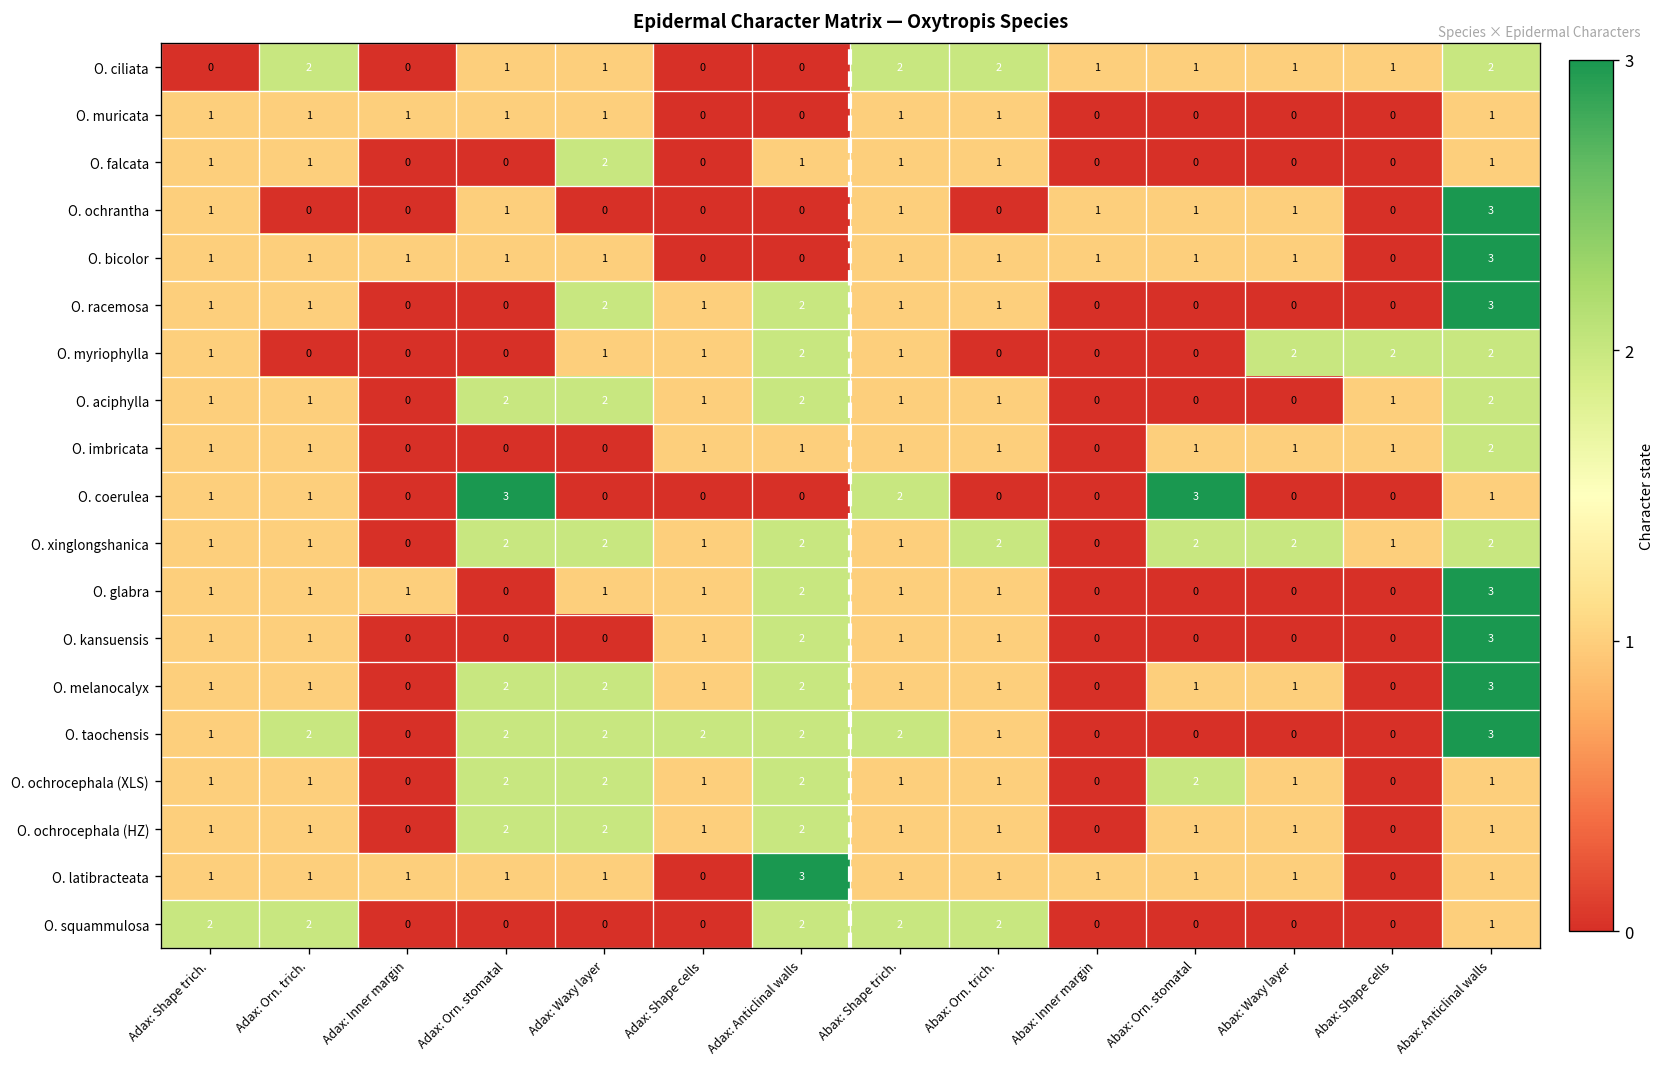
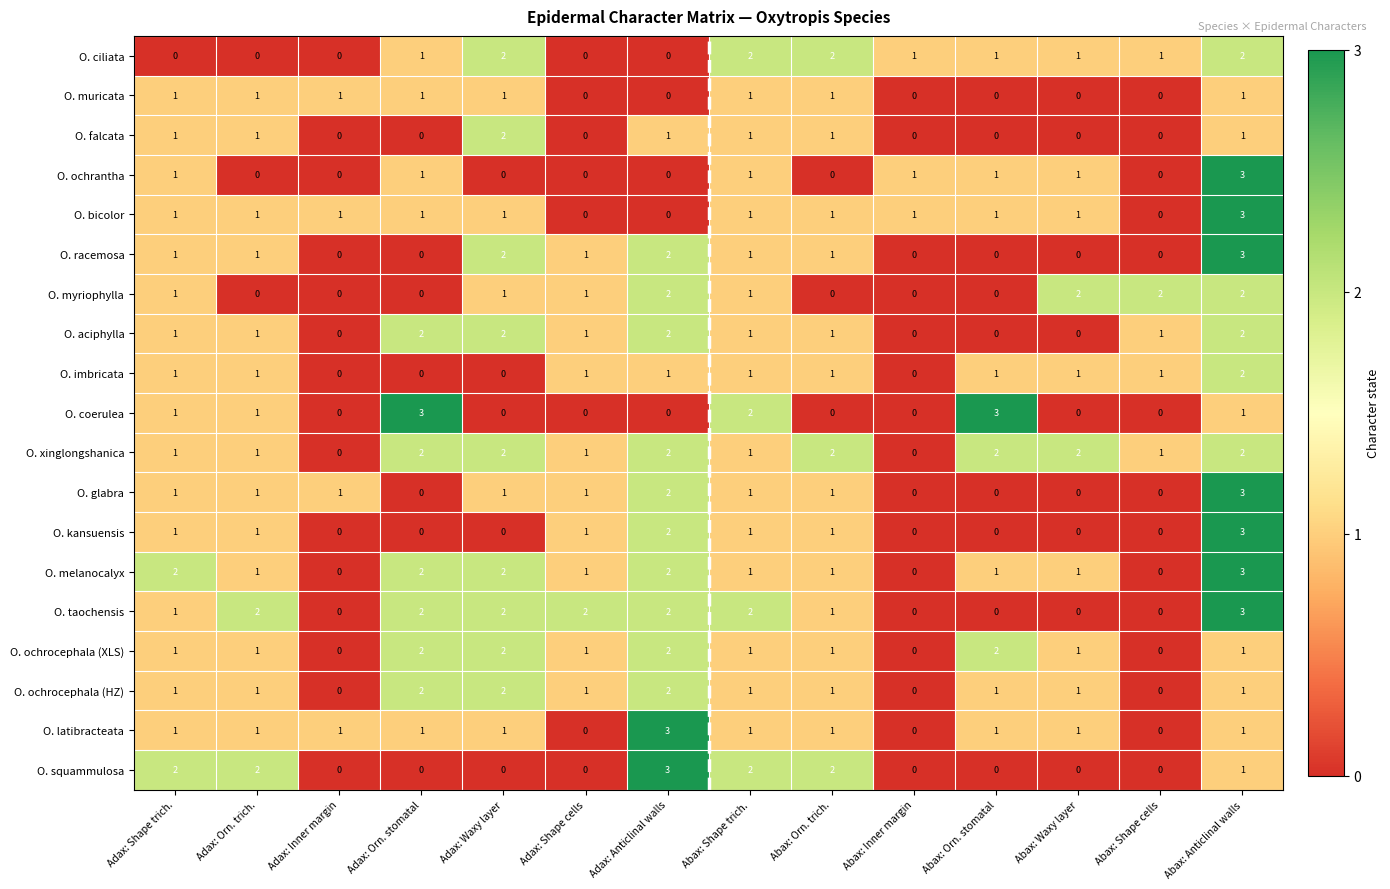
  {
    "O. ciliata": {
      "Adax: Shape trich.": 0,
-     "Adax: Orn. trich.": 2,
+     "Adax: Orn. trich.": 0,
      "Adax: Inner margin": 0,
      "Adax: Orn. stomatal": 1,
-     "Adax: Waxy layer": 1,
+     "Adax: Waxy layer": 2,
      "Adax: Shape cells": 0,
      "Adax: Anticlinal walls": 0,
      "Abax: Shape trich.": 2,
      "Abax: Orn. trich.": 2,
      "Abax: Inner margin": 1,
      "Abax: Orn. stomatal": 1,
      "Abax: Waxy layer": 1,
      "Abax: Shape cells": 1,
      "Abax: Anticlinal walls": 2
    },
    "O. melanocalyx": {
-     "Adax: Shape trich.": 1,
+     "Adax: Shape trich.": 2,
      "Adax: Orn. trich.": 1,
      "Adax: Inner margin": 0,
      "Adax: Orn. stomatal": 2,
      "Adax: Waxy layer": 2,
      "Adax: Shape cells": 1,
      "Adax: Anticlinal walls": 2,
      "Abax: Shape trich.": 1,
      "Abax: Orn. trich.": 1,
      "Abax: Inner margin": 0,
      "Abax: Orn. stomatal": 1,
      "Abax: Waxy layer": 1,
      "Abax: Shape cells": 0,
      "Abax: Anticlinal walls": 3
    },
    "O. latibracteata": {
      "Adax: Shape trich.": 1,
      "Adax: Orn. trich.": 1,
      "Adax: Inner margin": 1,
      "Adax: Orn. stomatal": 1,
      "Adax: Waxy layer": 1,
      "Adax: Shape cells": 0,
      "Adax: Anticlinal walls": 3,
      "Abax: Shape trich.": 1,
      "Abax: Orn. trich.": 1,
-     "Abax: Inner margin": 1,
+     "Abax: Inner margin": 0,
      "Abax: Orn. stomatal": 1,
      "Abax: Waxy layer": 1,
      "Abax: Shape cells": 0,
      "Abax: Anticlinal walls": 1
    },
    "O. squammulosa": {
      "Adax: Shape trich.": 2,
      "Adax: Orn. trich.": 2,
      "Adax: Inner margin": 0,
      "Adax: Orn. stomatal": 0,
      "Adax: Waxy layer": 0,
      "Adax: Shape cells": 0,
-     "Adax: Anticlinal walls": 2,
+     "Adax: Anticlinal walls": 3,
      "Abax: Shape trich.": 2,
      "Abax: Orn. trich.": 2,
      "Abax: Inner margin": 0,
      "Abax: Orn. stomatal": 0,
      "Abax: Waxy layer": 0,
      "Abax: Shape cells": 0,
      "Abax: Anticlinal walls": 1
    }
  }
